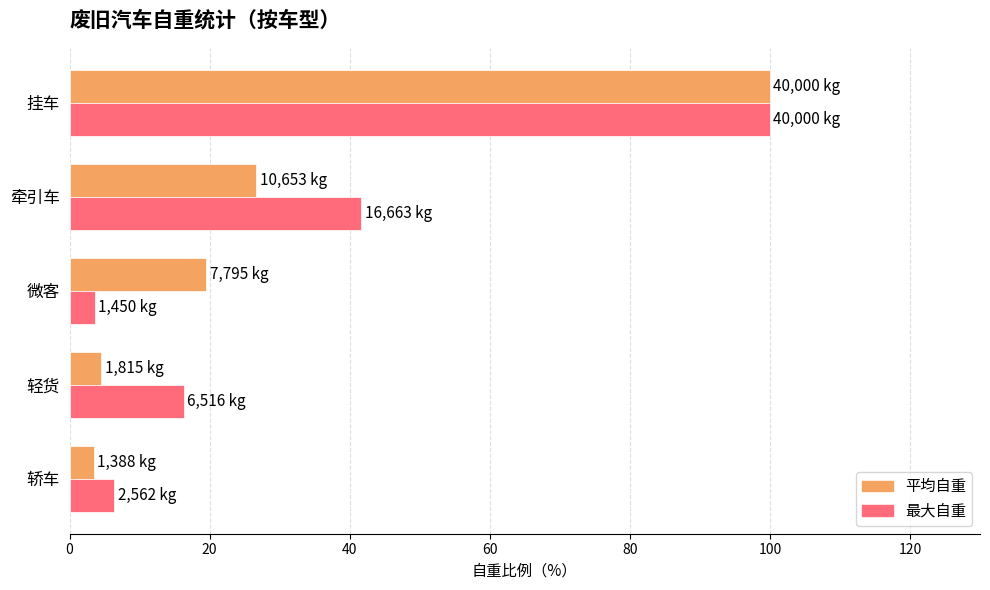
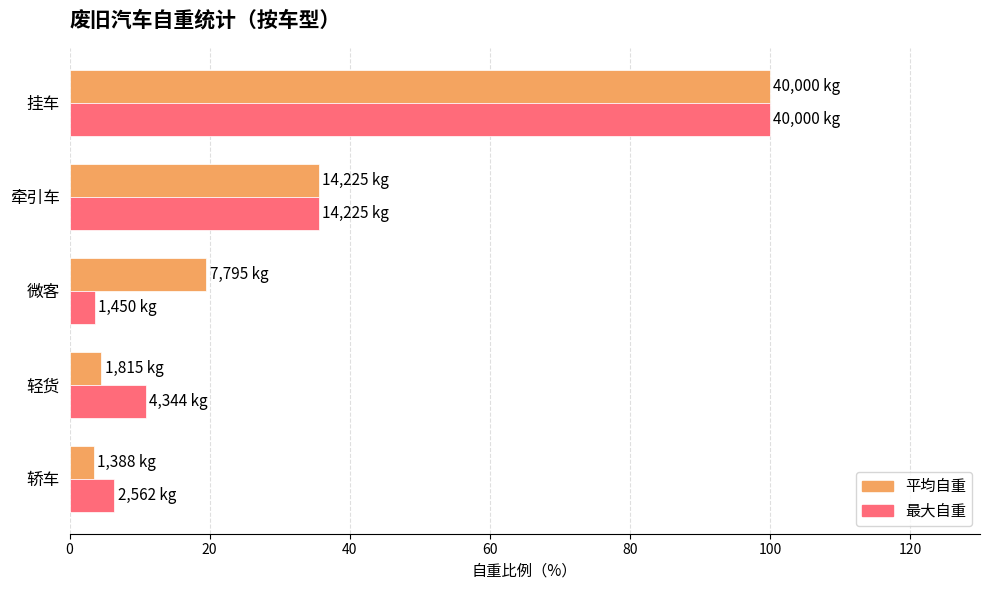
  {
    "平均自重": {
-     "牵引车": "10,653"
+     "牵引车": "14,225"
    },
    "最大自重": {
-     "牵引车": "16,663",
-     "轻货": "6,516"
+     "牵引车": "14,225",
+     "轻货": "4,344"
    }
  }
